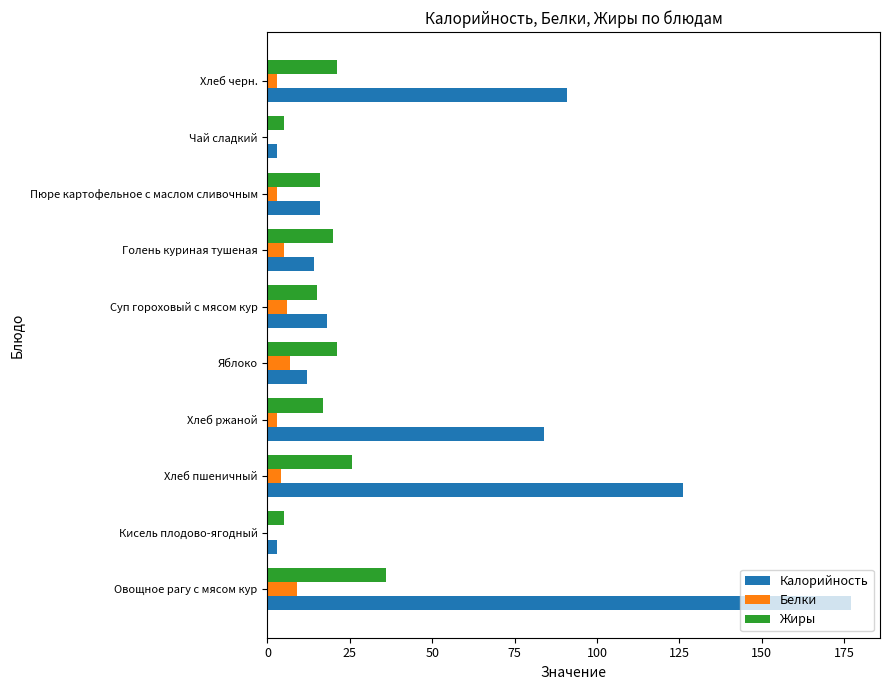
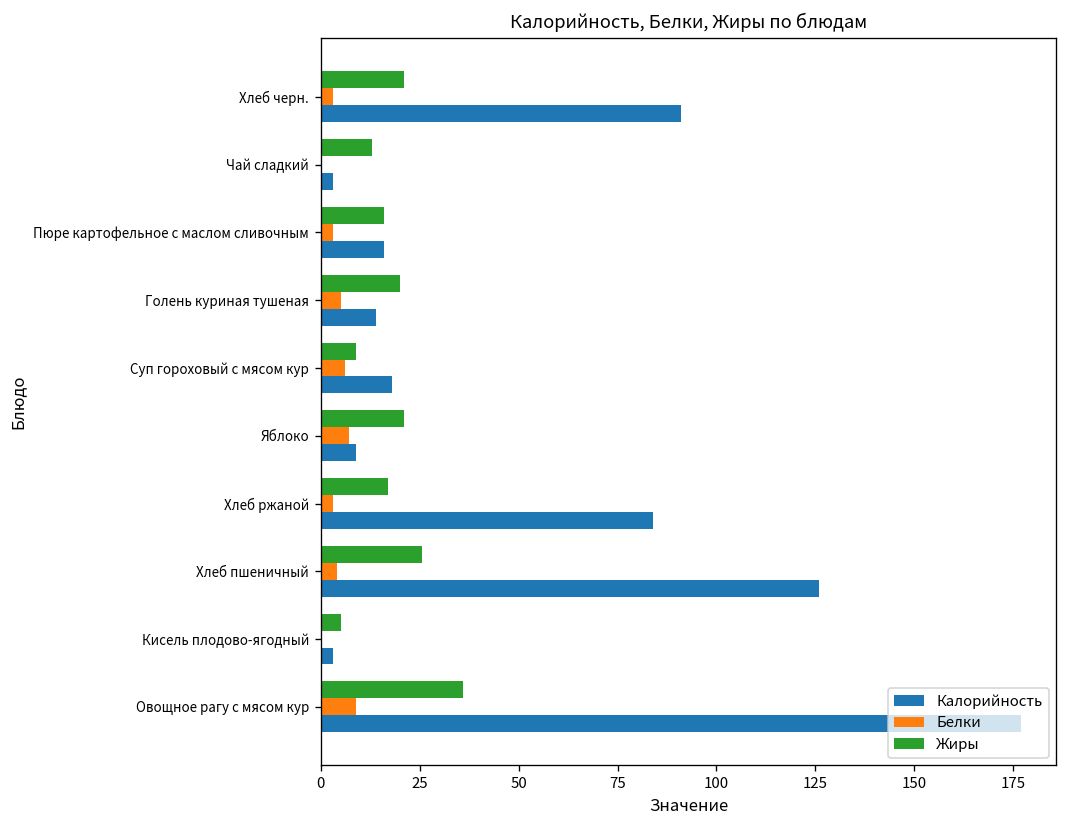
  {
    "Калорийность": {
      "Хлеб черн.": 91,
      "Чай сладкий": 3,
      "Пюре картофельное с маслом сливочным": 16,
      "Голень куриная тушеная": 14,
      "Суп гороховый с мясом кур": 18,
-     "Яблоко": 12,
+     "Яблоко": 9,
      "Хлеб ржаной": 84,
      "Хлеб пшеничный": 126,
      "Кисель плодово-ягодный": 3
    },
    "Белки": {
      "Хлеб черн.": 3,
      "Чай сладкий": 0,
      "Пюре картофельное с маслом сливочным": 3,
      "Голень куриная тушеная": 5,
      "Суп гороховый с мясом кур": 6,
      "Яблоко": 7,
      "Хлеб ржаной": 3,
      "Хлеб пшеничный": 4,
      "Кисель плодово-ягодный": 0,
      "Овощное рагу с мясом кур": 9
    },
    "Жиры": {
      "Хлеб черн.": 21,
-     "Чай сладкий": 5,
+     "Чай сладкий": 13,
      "Пюре картофельное с маслом сливочным": 16,
      "Голень куриная тушеная": 20,
-     "Суп гороховый с мясом кур": 15,
+     "Суп гороховый с мясом кур": 9,
      "Яблоко": 21,
      "Хлеб ржаной": 17,
      "Хлеб пшеничный": 26,
      "Кисель плодово-ягодный": 5,
      "Овощное рагу с мясом кур": 36
    }
  }
